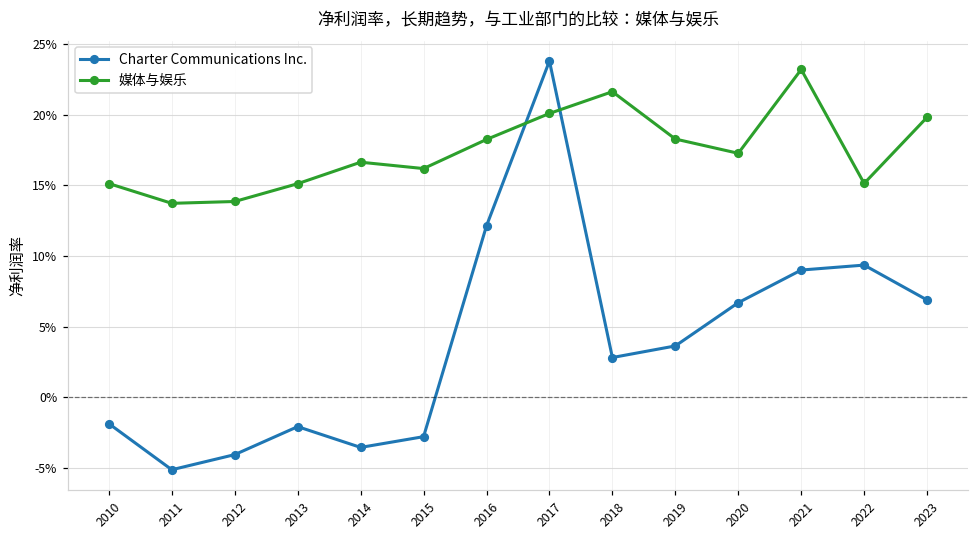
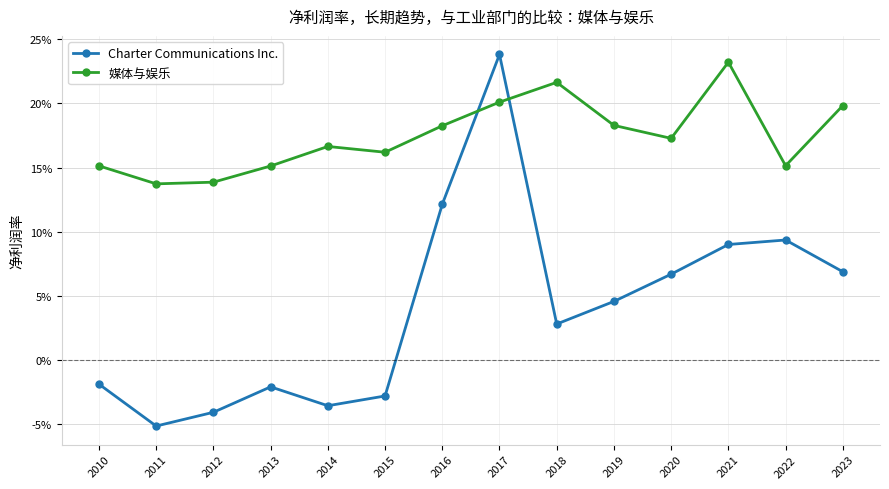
  {
    "Charter Communications Inc.": {
      "2010": "-1.9%",
      "2011": "-5.1%",
      "2012": "-4.1%",
      "2013": "-2.1%",
      "2014": "-3.5%",
      "2015": "-2.8%",
      "2016": "12.1%",
      "2017": "23.8%",
      "2018": "2.8%",
-     "2019": "3.6%",
+     "2019": "4.6%",
      "2020": "6.7%",
      "2021": "9.0%",
      "2022": "9.4%",
      "2023": "6.9%"
    },
    "媒体与娱乐": {
      "2010": "15.1%",
      "2011": "13.7%",
      "2012": "13.9%",
      "2013": "15.1%",
      "2014": "16.6%",
      "2015": "16.2%",
      "2016": "18.3%",
      "2017": "20.1%",
      "2018": "21.6%",
      "2019": "18.3%",
      "2020": "17.3%",
      "2021": "23.2%",
      "2022": "15.1%",
      "2023": "19.8%"
    }
  }
